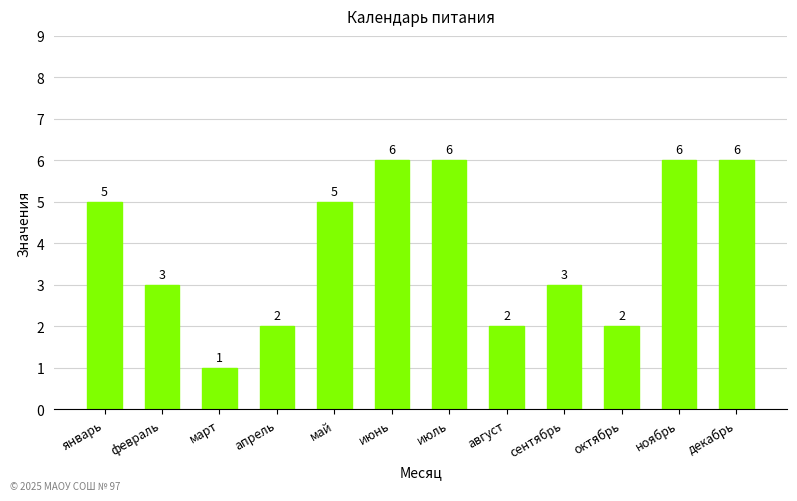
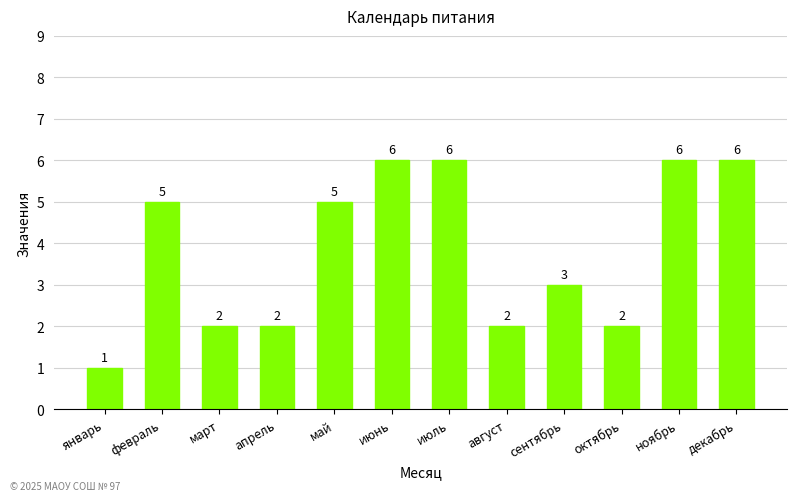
  {
-   "январь": 5,
-   "февраль": 3,
-   "март": 1,
+   "январь": 1,
+   "февраль": 5,
+   "март": 2,
    "апрель": 2,
    "май": 5,
    "июнь": 6,
    "июль": 6,
    "август": 2,
    "сентябрь": 3,
    "октябрь": 2,
    "ноябрь": 6,
    "декабрь": 6
  }
